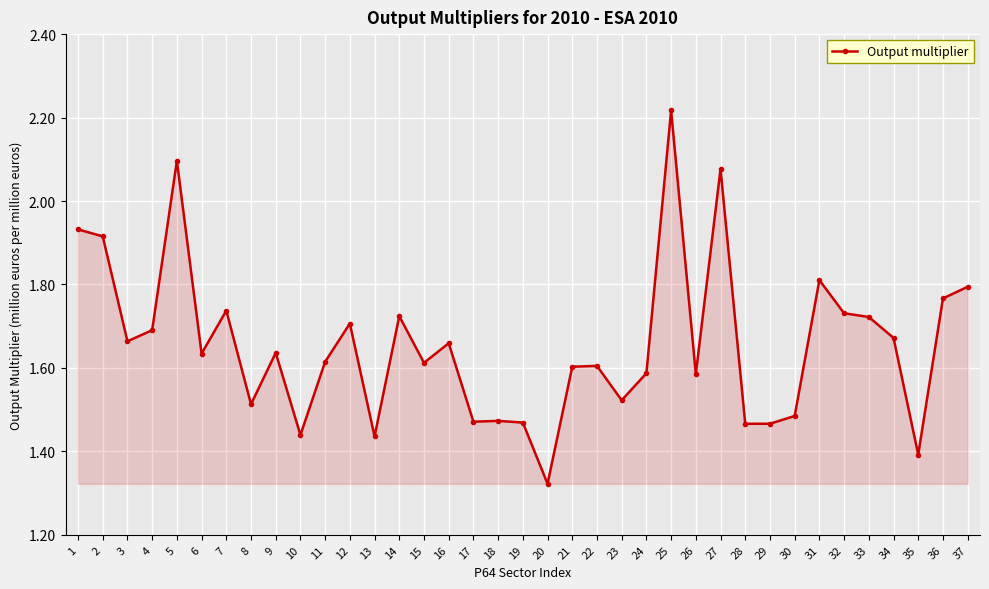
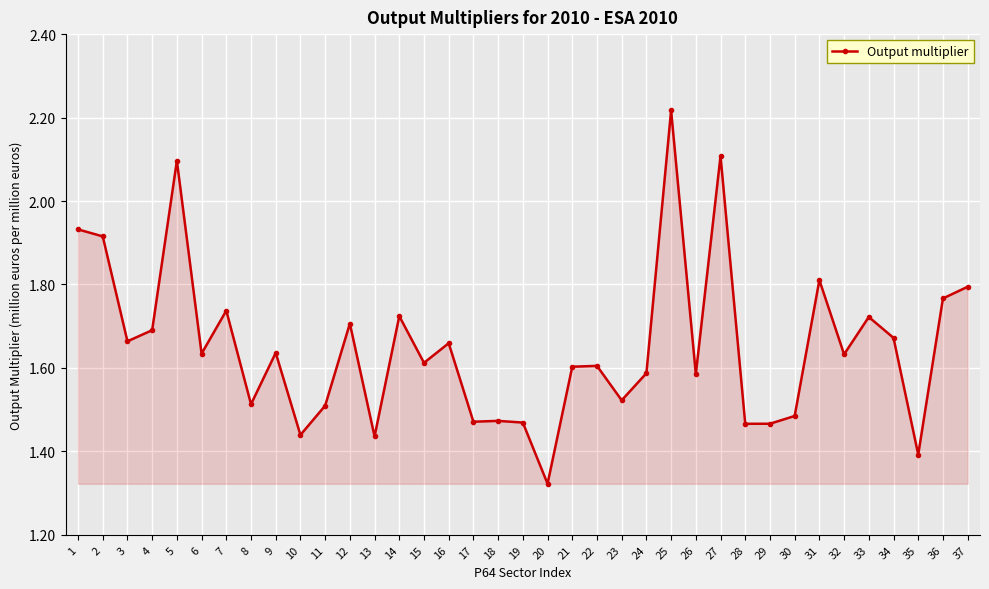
  {
    "1": 1.93,
    "2": 1.92,
    "3": 1.66,
    "4": 1.69,
    "5": 2.10,
    "6": 1.63,
    "7": 1.74,
    "8": 1.51,
    "9": 1.64,
    "10": 1.44,
-   "11": 1.61,
+   "11": 1.51,
    "12": 1.71,
    "13": 1.44,
    "14": 1.72,
    "15": 1.61,
    "16": 1.66,
    "17": 1.47,
    "18": 1.47,
    "19": 1.47,
    "20": 1.32,
    "21": 1.60,
    "22": 1.60,
    "23": 1.52,
    "24": 1.59,
    "25": 2.22,
    "26": 1.59,
-   "27": 2.08,
+   "27": 2.11,
    "28": 1.47,
    "29": 1.47,
    "30": 1.48,
    "31": 1.81,
-   "32": 1.73,
+   "32": 1.63,
    "33": 1.72,
    "34": 1.67,
    "35": 1.39,
    "36": 1.77,
    "37": 1.79
  }
